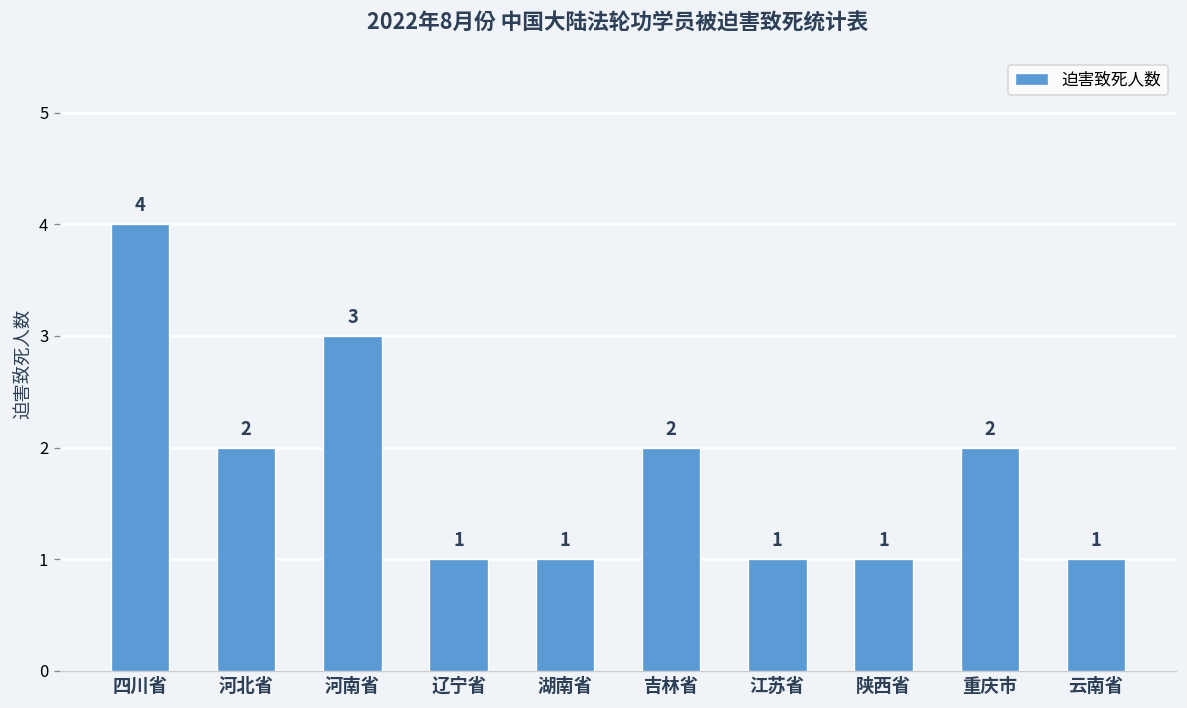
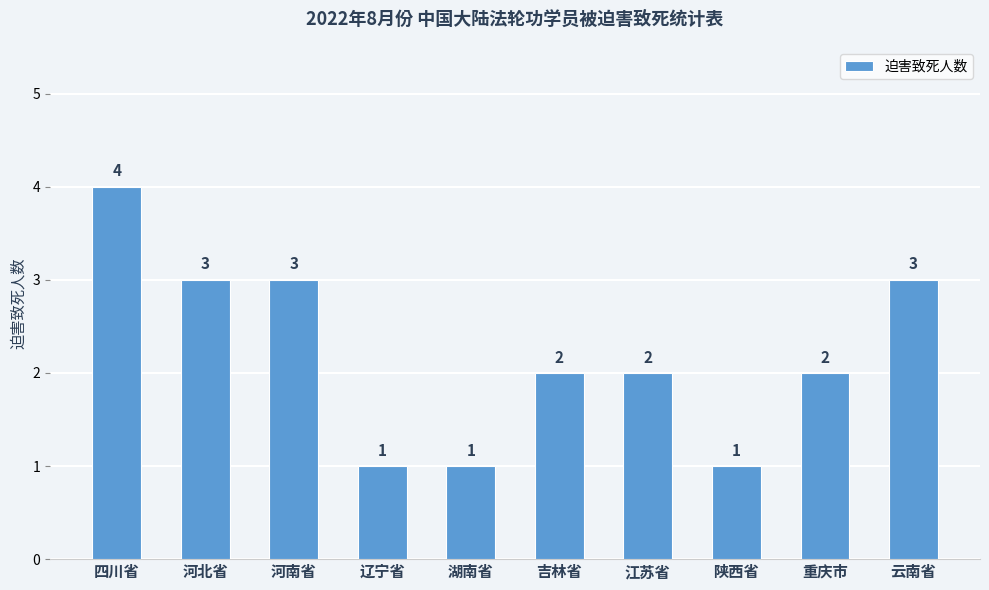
  {
    "四川省": 4,
-   "河北省": 2,
+   "河北省": 3,
    "河南省": 3,
    "辽宁省": 1,
    "湖南省": 1,
    "吉林省": 2,
-   "江苏省": 1,
+   "江苏省": 2,
    "陕西省": 1,
    "重庆市": 2,
-   "云南省": 1
+   "云南省": 3
  }
